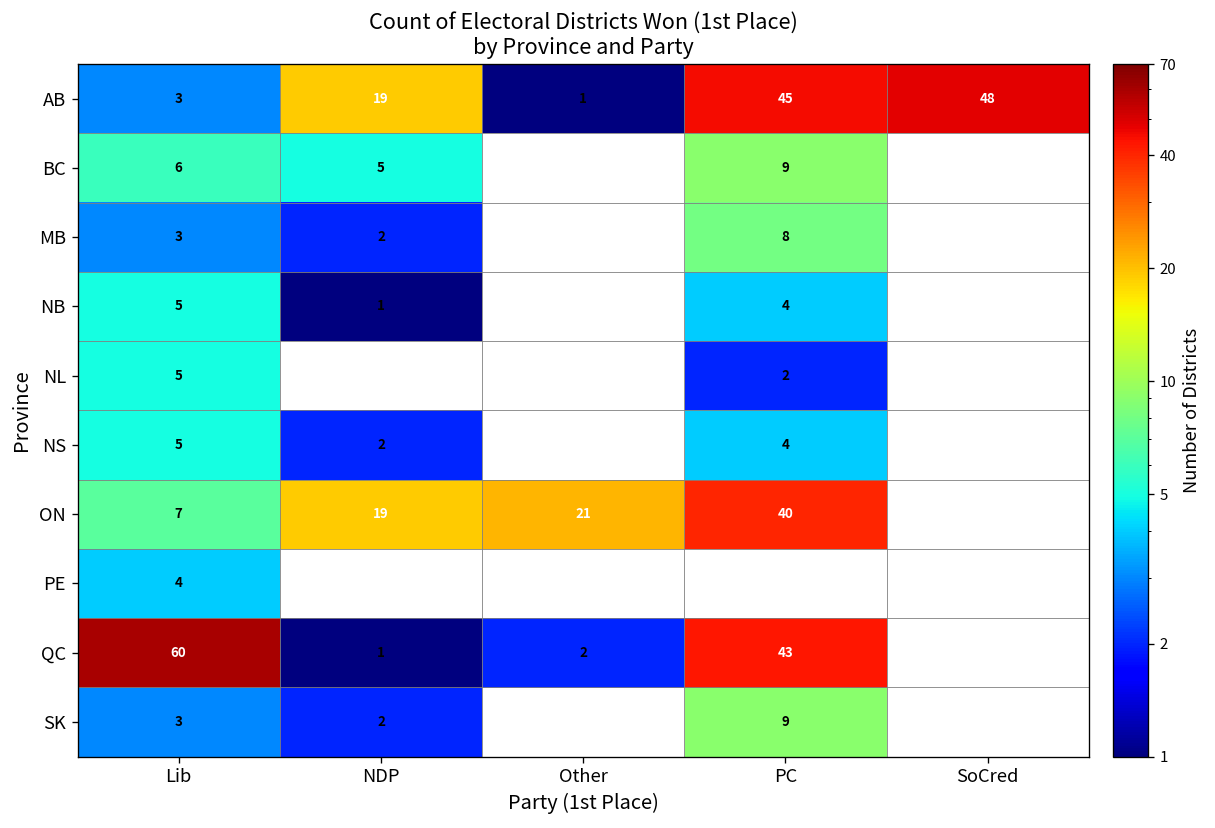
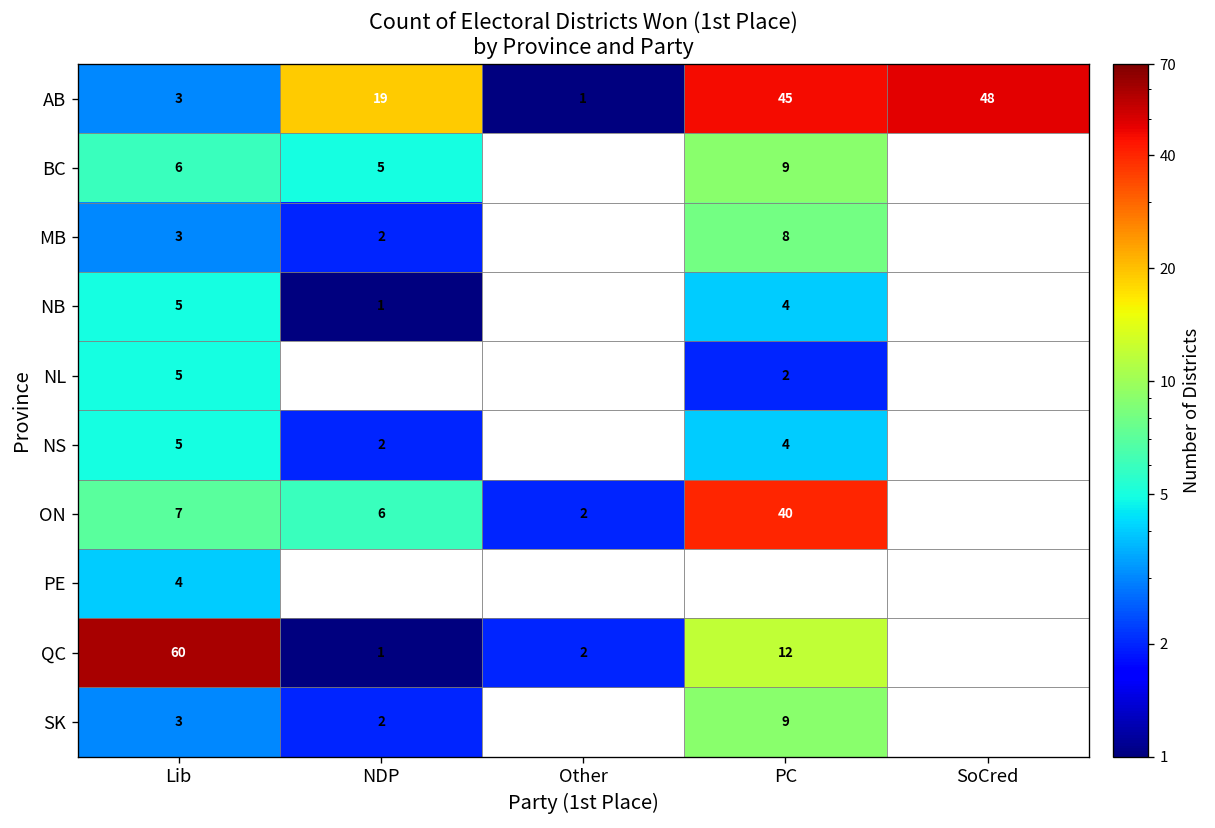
  {
    "AB": {
      "Lib": 3,
      "NDP": 19,
      "Other": 1,
      "PC": 45,
      "SoCred": 48
    },
    "BC": {
      "Lib": 6,
      "NDP": 5,
      "PC": 9
    },
    "MB": {
      "Lib": 3,
      "NDP": 2,
      "PC": 8
    },
    "NB": {
      "Lib": 5,
      "NDP": 1,
      "PC": 4
    },
    "NL": {
      "Lib": 5,
      "PC": 2
    },
    "NS": {
      "Lib": 5,
      "NDP": 2,
      "PC": 4
    },
    "ON": {
      "Lib": 7,
-     "NDP": 19,
-     "Other": 21,
+     "NDP": 6,
+     "Other": 2,
      "PC": 40
    },
    "PE": {
      "Lib": 4
    },
    "QC": {
      "Lib": 60,
      "NDP": 1,
      "Other": 2,
-     "PC": 43
+     "PC": 12
    },
    "SK": {
      "Lib": 3,
      "NDP": 2,
      "PC": 9
    }
  }
